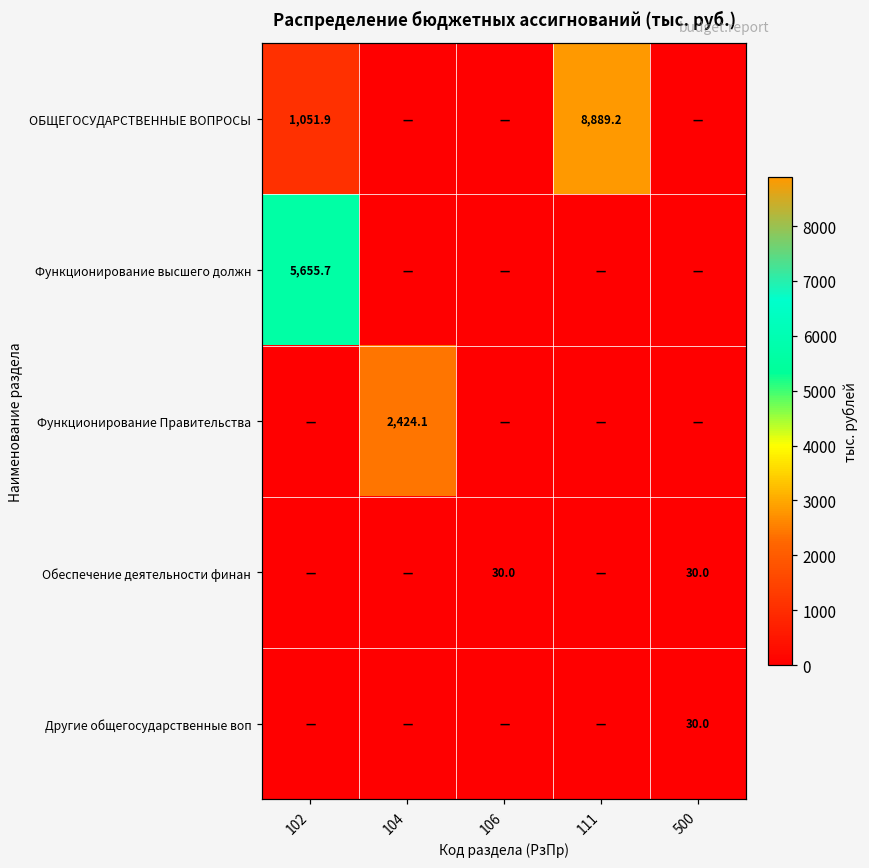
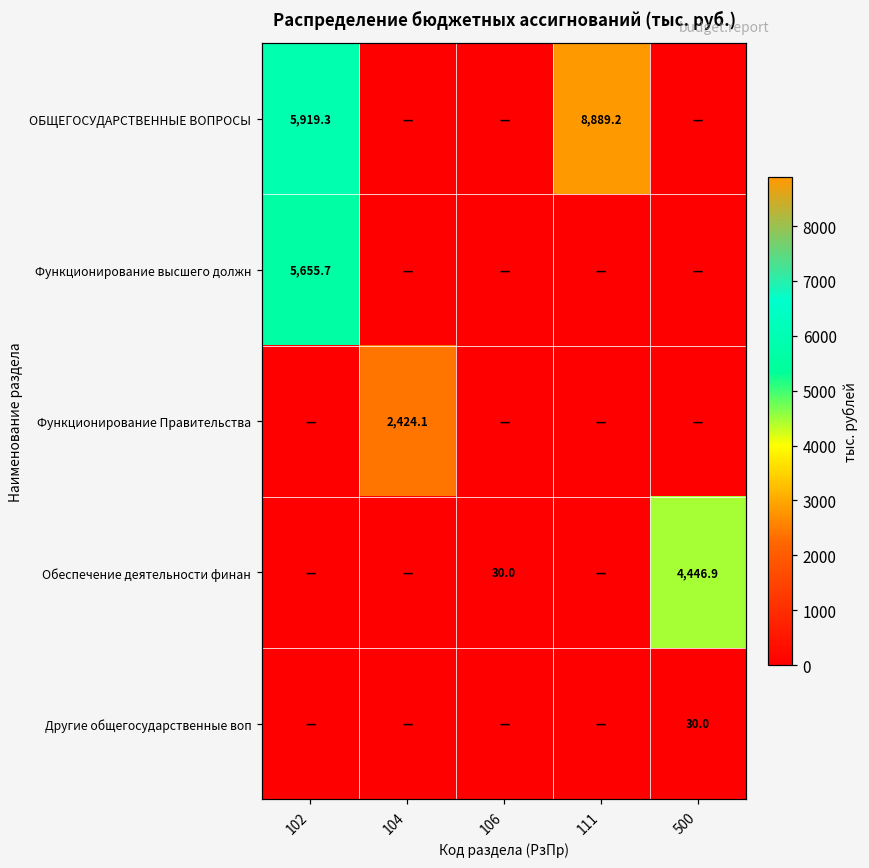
  {
    "ОБЩЕГОСУДАРСТВЕННЫЕ ВОПРОСЫ": {
-     "102": "1,051.9",
+     "102": "5,919.3",
      "111": "8,889.2"
    },
    "Функционирование высшего должн": {
      "102": "5,655.7"
    },
    "Функционирование Правительства": {
      "104": "2,424.1"
    },
    "Обеспечение деятельности финан": {
      "106": "30.0",
-     "500": "30.0"
+     "500": "4,446.9"
    },
    "Другие общегосударственные воп": {
      "500": "30.0"
    }
  }
